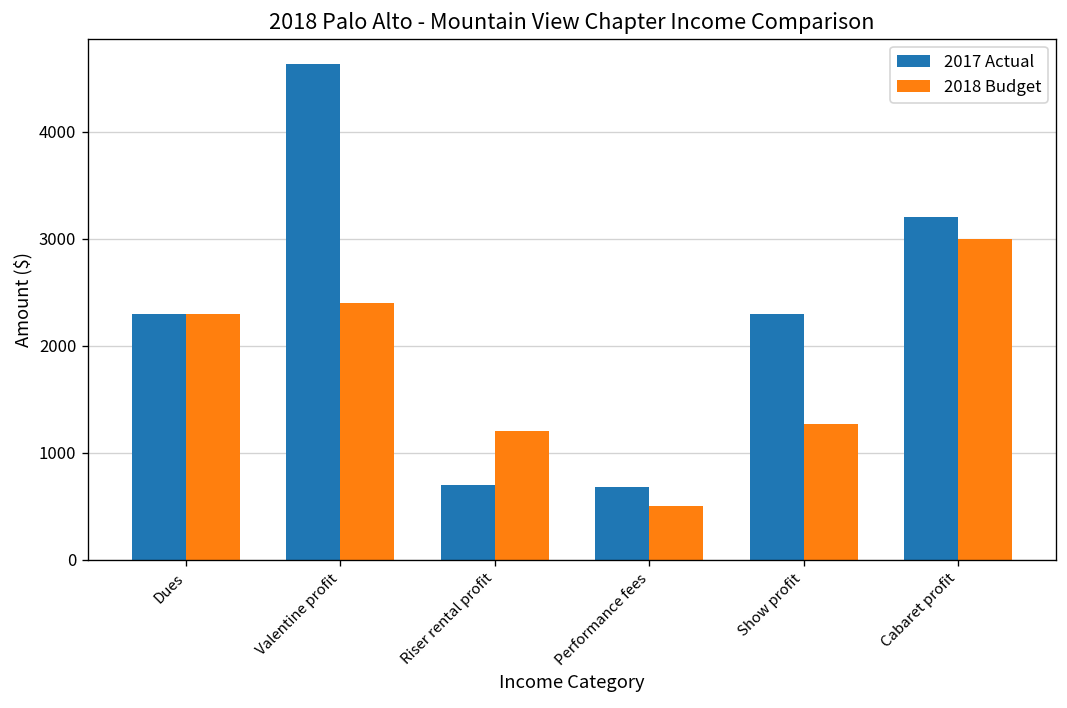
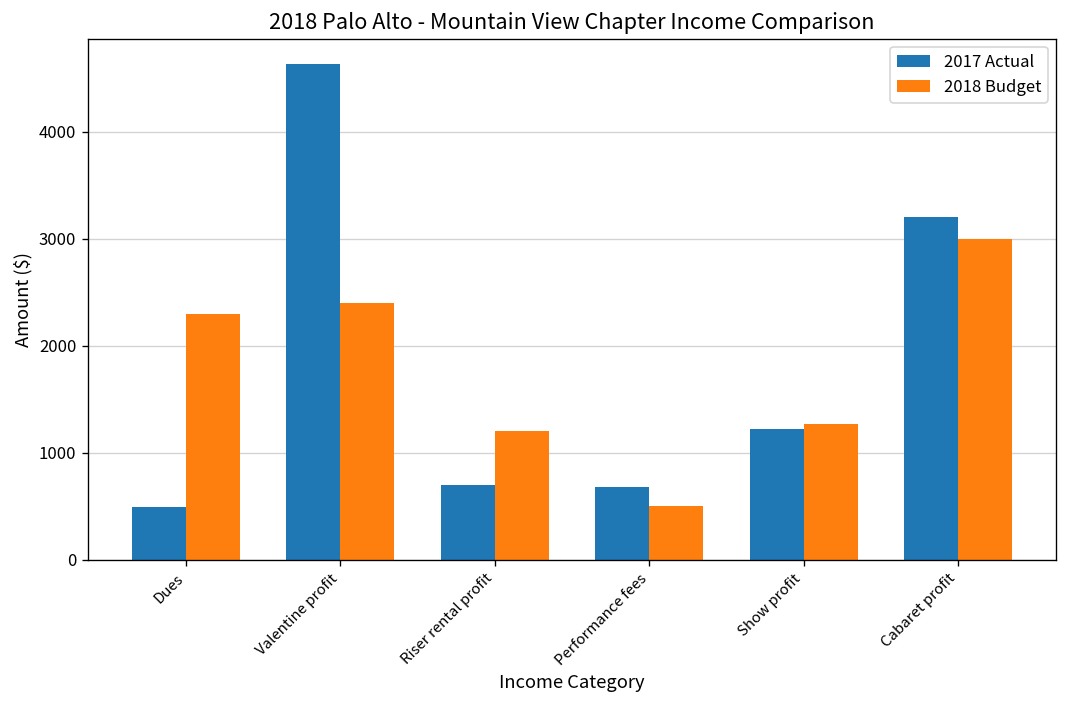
  {
    "2017 Actual": {
-     "Dues": 2300,
+     "Dues": 500,
      "Valentine profit": 4600,
      "Riser rental profit": 700,
      "Performance fees": 700,
-     "Show profit": 2300,
+     "Show profit": 1200,
      "Cabaret profit": 3200
    },
    "2018 Budget": {
      "Dues": 2300,
      "Valentine profit": 2400,
      "Riser rental profit": 1200,
      "Performance fees": 500,
      "Show profit": 1300,
      "Cabaret profit": 3000
    }
  }
